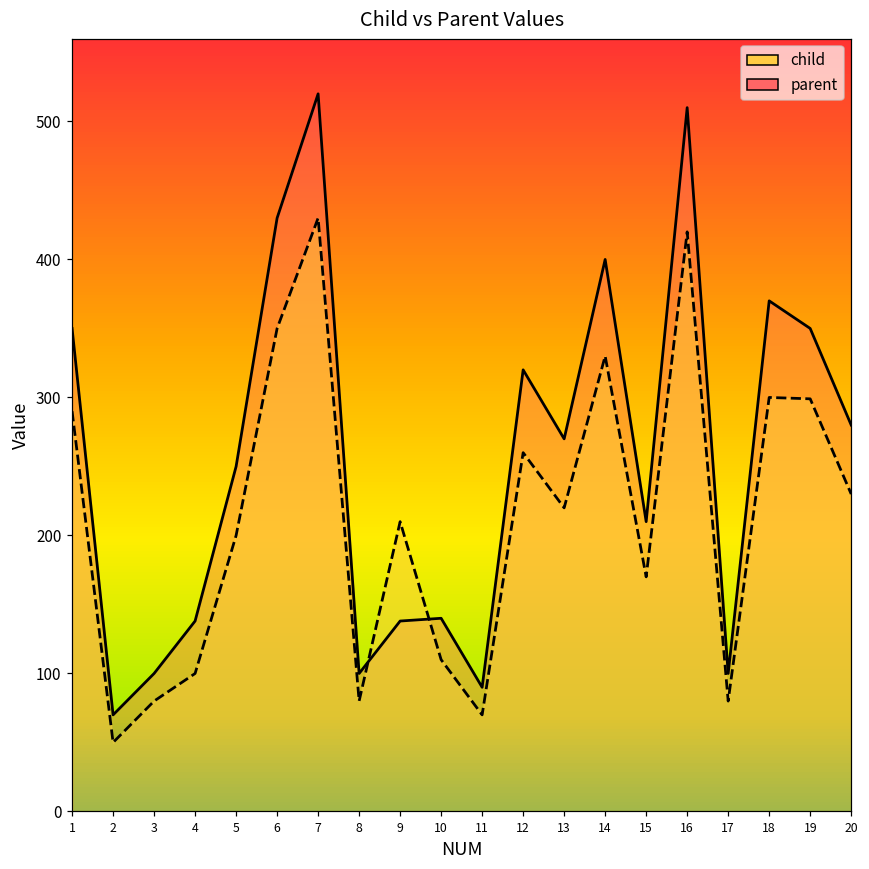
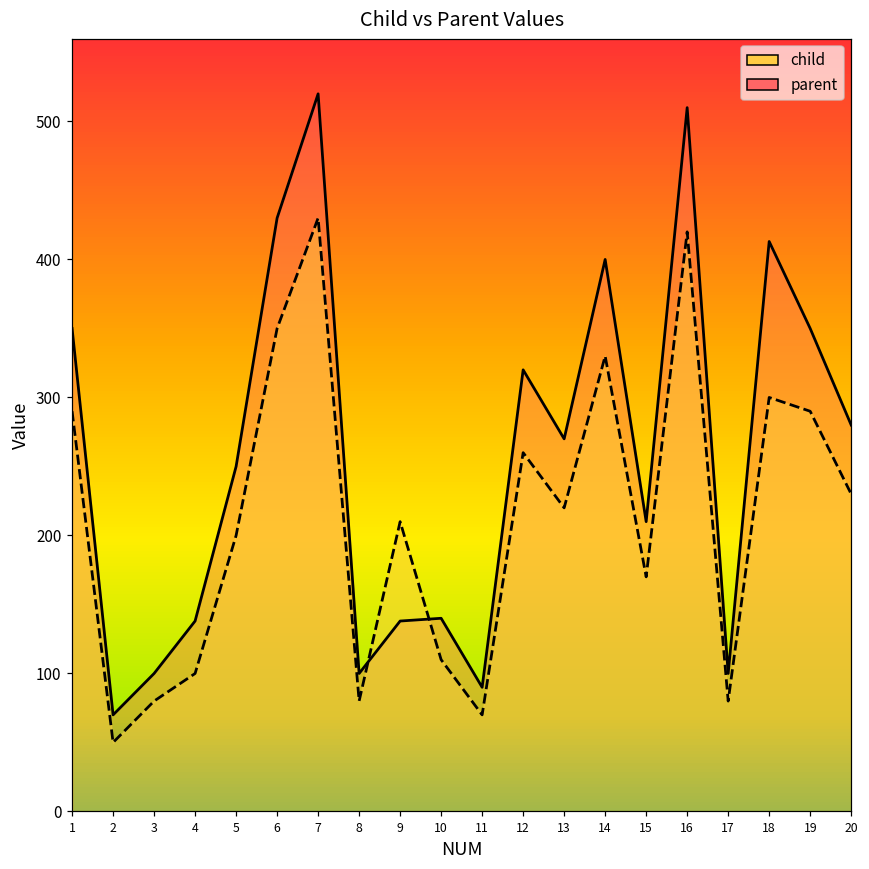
  {
    "parent": {
      "1": 350,
      "2": 70,
      "3": 100,
      "4": 138,
      "5": 250,
      "6": 430,
      "7": 520,
      "8": 100,
      "9": 138,
      "10": 140,
      "11": 90,
      "12": 320,
      "13": 270,
      "14": 400,
      "15": 210,
      "16": 510,
      "17": 100,
-     "18": 370,
+     "18": 413,
      "19": 350,
      "20": 280
    },
    "child": {
      "1": 290,
      "2": 50,
      "3": 80,
      "4": 100,
      "5": 200,
      "6": 350,
      "7": 430,
      "8": 80,
      "9": 210,
      "10": 110,
      "11": 70,
      "12": 260,
      "13": 220,
      "14": 330,
      "15": 170,
      "16": 420,
      "17": 80,
      "18": 300,
-     "19": 299,
+     "19": 290,
      "20": 230
    }
  }
